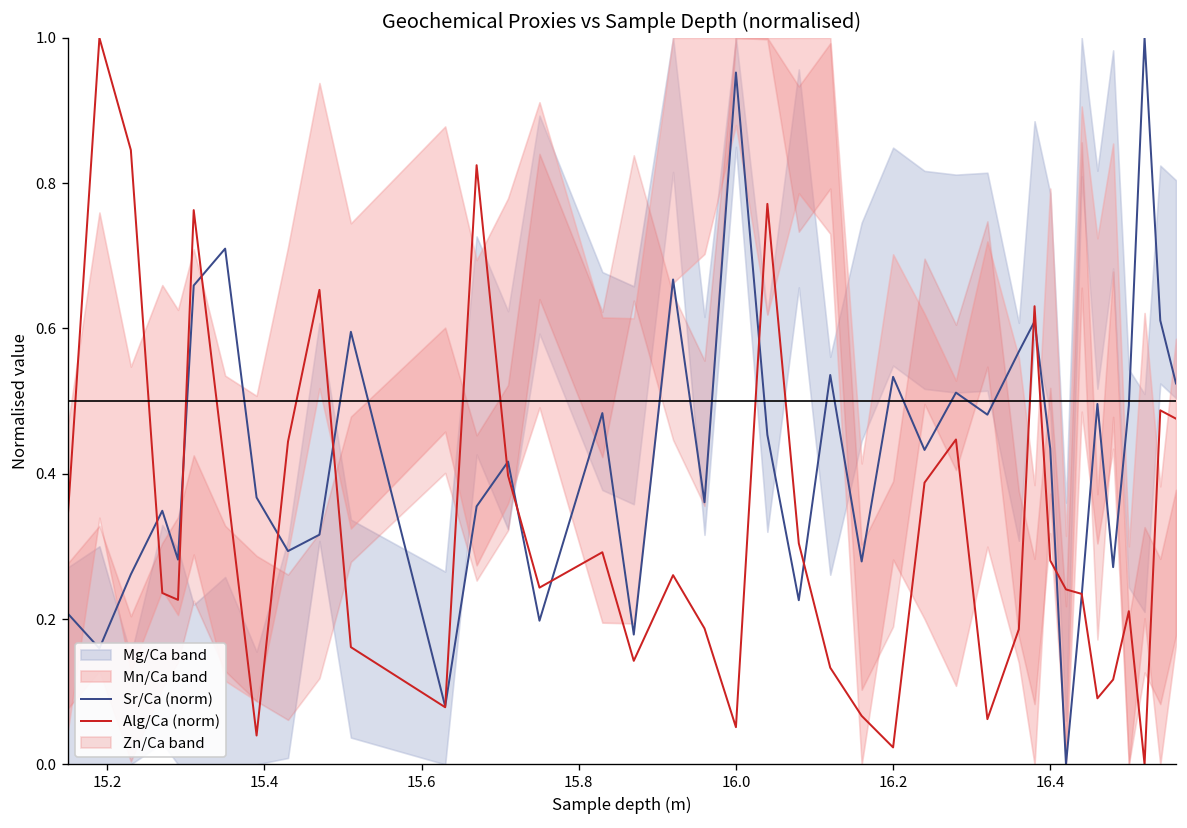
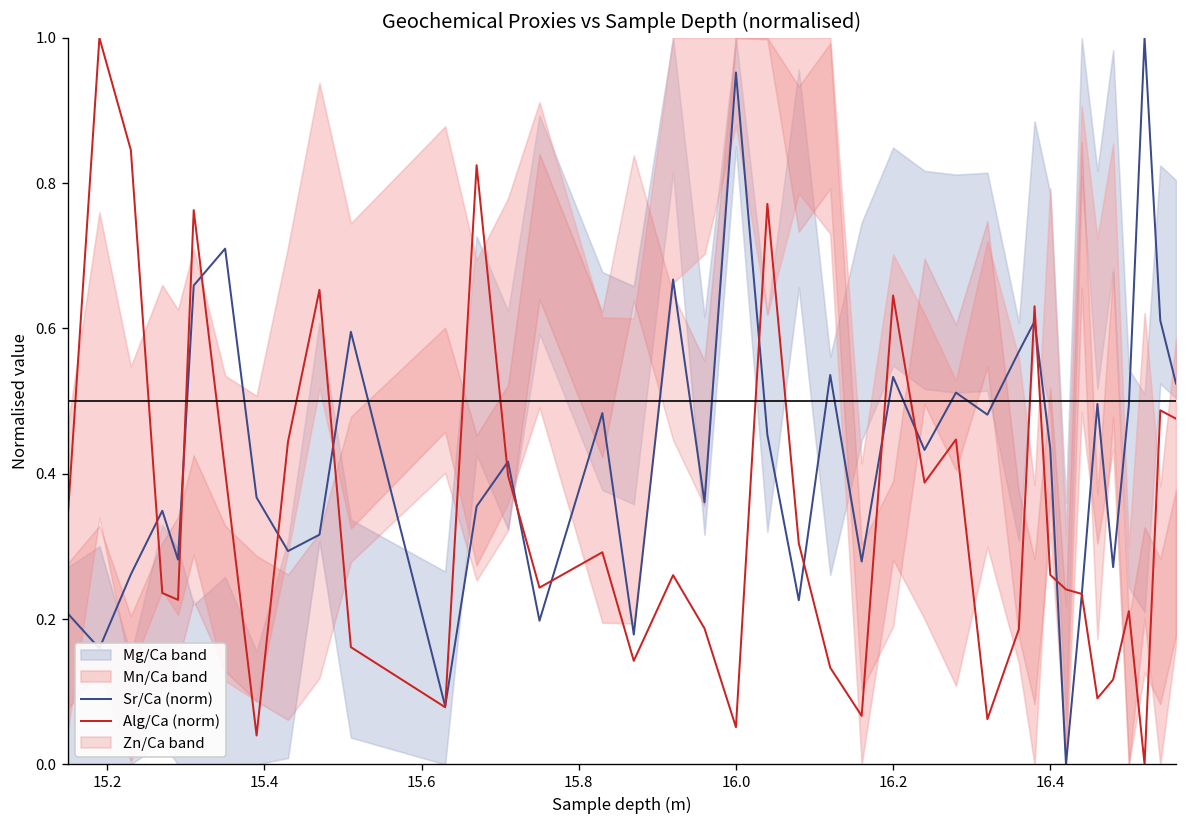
  {
    "Sr/Ca (norm)": {
      "16.0": 0.95,
      "16.2": 0.53,
      "16.4": 0.43
    },
    "Alg/Ca (norm)": {
      "16.0": 0.05,
-     "16.2": 0.02,
-     "16.4": 0.28
+     "16.2": 0.65,
+     "16.4": 0.26
    }
  }
